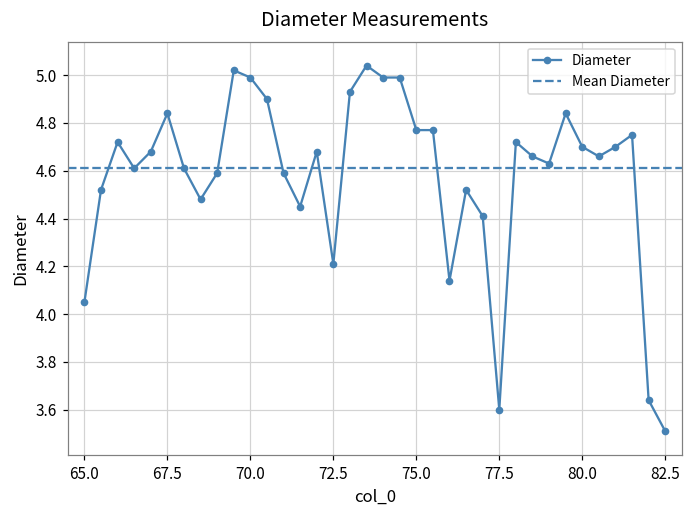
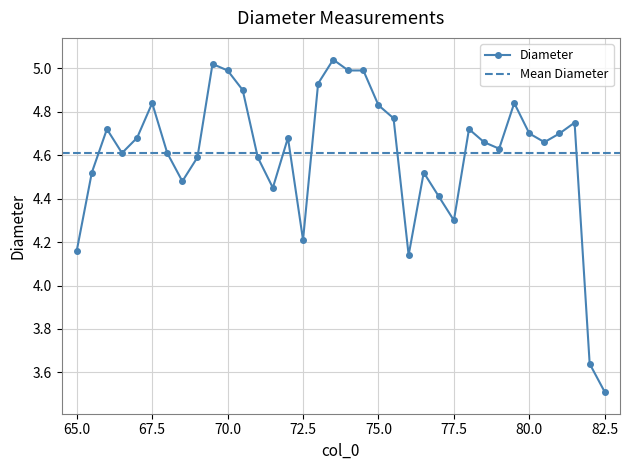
  {
-   "65.0": 4.05,
+   "65.0": 4.16,
    "67.5": 4.84,
    "70.0": 4.99,
    "72.5": 4.21,
-   "75.0": 4.77,
-   "77.5": 3.6,
+   "75.0": 4.83,
+   "77.5": 4.3,
    "80.0": 4.70,
    "82.5": 3.51
  }
